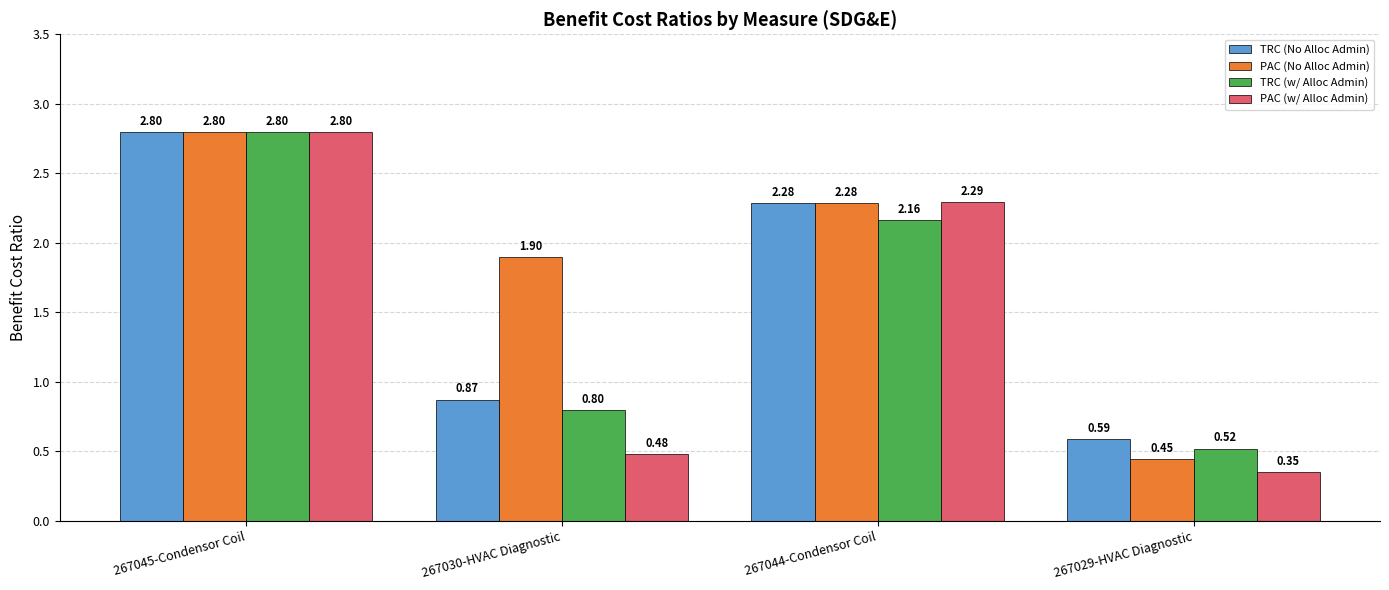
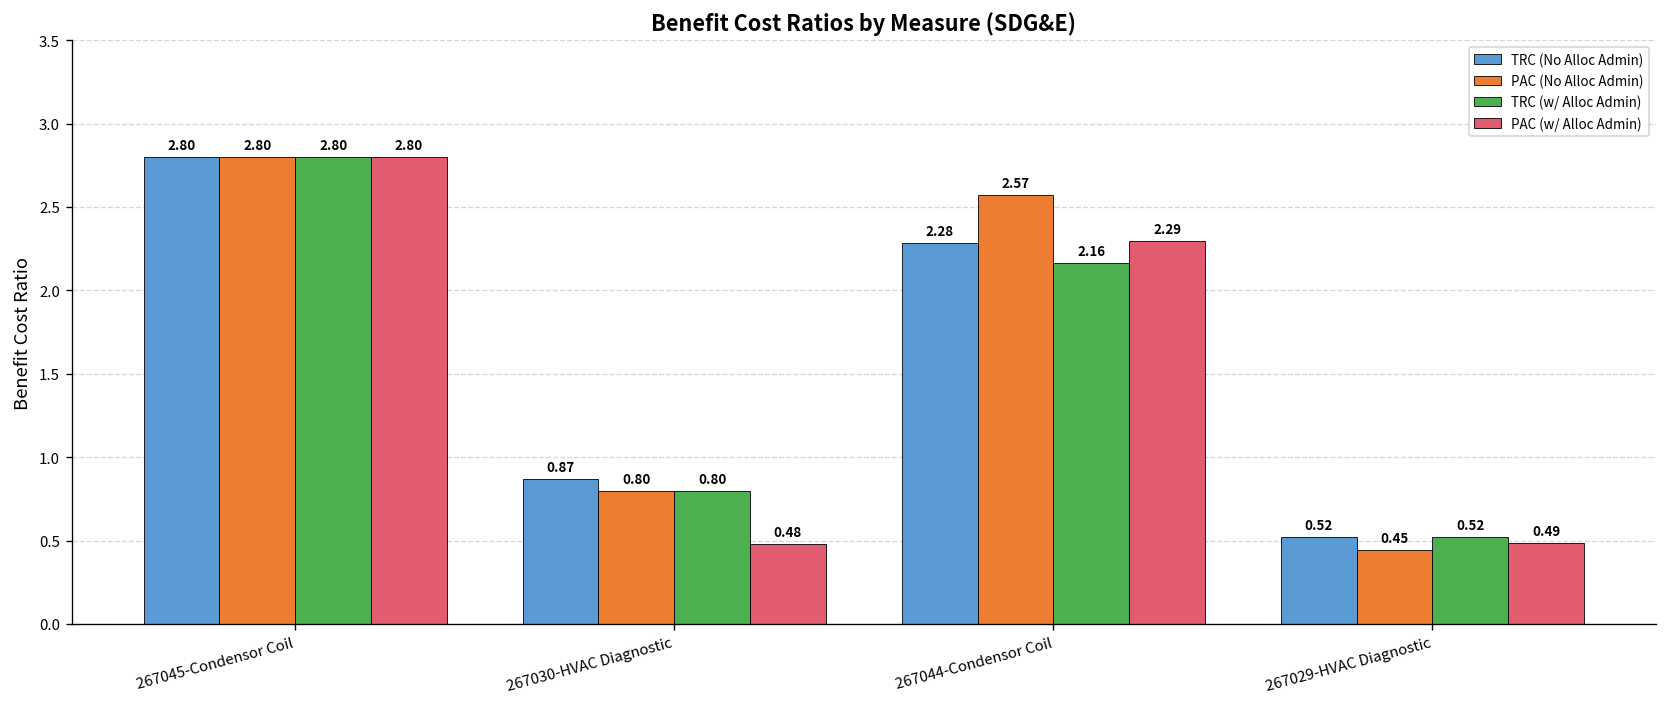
  {
    "TRC (No Alloc Admin)": {
      "267045-Condensor Coil": 2.80,
      "267030-HVAC Diagnostic": 0.87,
      "267044-Condensor Coil": 2.28,
-     "267029-HVAC Diagnostic": 0.59
+     "267029-HVAC Diagnostic": 0.52
    },
    "PAC (No Alloc Admin)": {
      "267045-Condensor Coil": 2.80,
-     "267030-HVAC Diagnostic": 1.90,
-     "267044-Condensor Coil": 2.28,
+     "267030-HVAC Diagnostic": 0.80,
+     "267044-Condensor Coil": 2.57,
      "267029-HVAC Diagnostic": 0.45
    },
    "TRC (w/ Alloc Admin)": {
      "267045-Condensor Coil": 2.80,
      "267030-HVAC Diagnostic": 0.80,
      "267044-Condensor Coil": 2.16,
      "267029-HVAC Diagnostic": 0.52
    },
    "PAC (w/ Alloc Admin)": {
      "267045-Condensor Coil": 2.80,
      "267030-HVAC Diagnostic": 0.48,
      "267044-Condensor Coil": 2.29,
-     "267029-HVAC Diagnostic": 0.35
+     "267029-HVAC Diagnostic": 0.49
    }
  }
